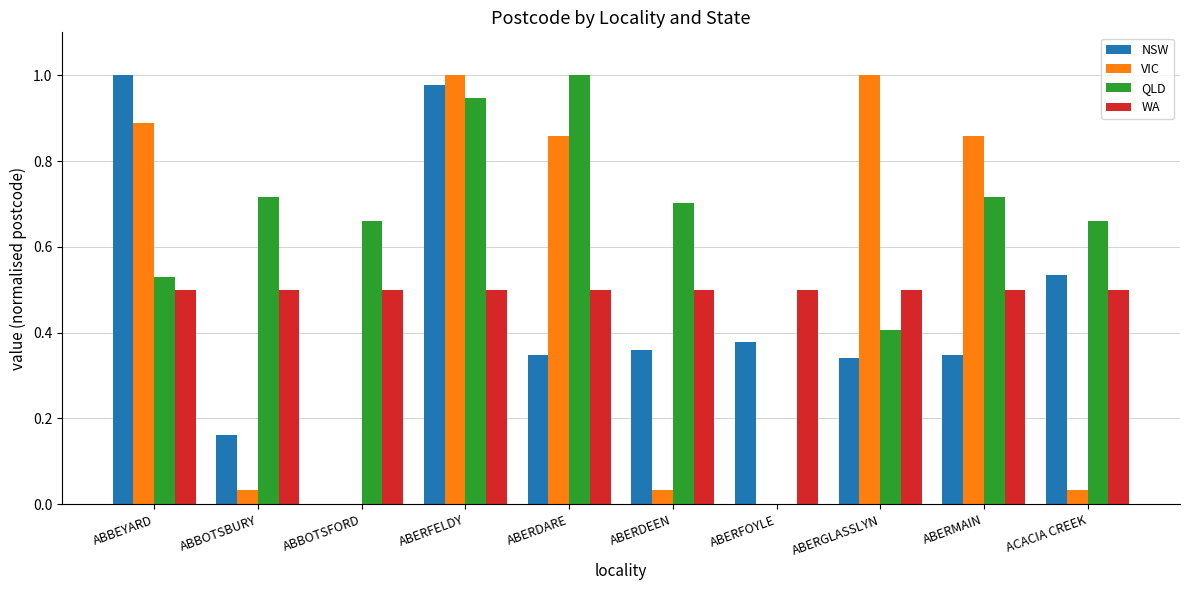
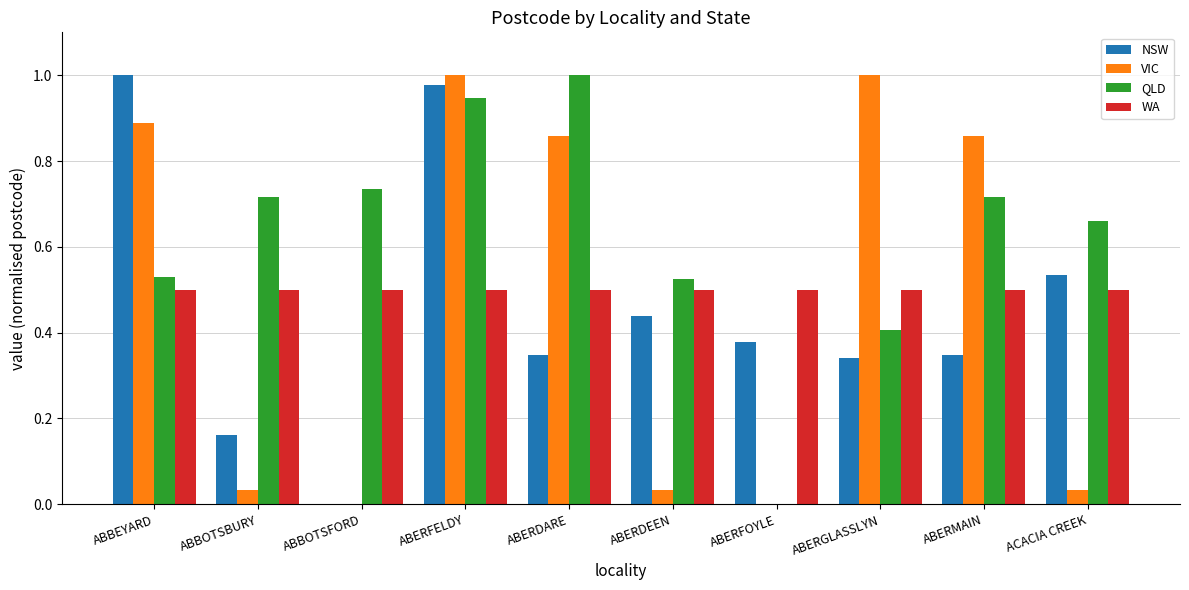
  {
    "NSW": {
      "ABBEYARD": 1.00,
      "ABBOTSBURY": 0.16,
      "ABBOTSFORD": 0.00,
      "ABERFELDY": 0.98,
      "ABERDARE": 0.35,
-     "ABERDEEN": 0.36,
+     "ABERDEEN": 0.44,
      "ABERFOYLE": 0.38,
      "ABERGLASSLYN": 0.34,
      "ABERMAIN": 0.35,
      "ACACIA CREEK": 0.53
    },
    "VIC": {
      "ABBEYARD": 0.89,
      "ABBOTSBURY": 0.03,
      "ABBOTSFORD": 0.00,
      "ABERFELDY": 1.00,
      "ABERDARE": 0.86,
      "ABERDEEN": 0.03,
      "ABERFOYLE": 0.00,
      "ABERGLASSLYN": 1.00,
      "ABERMAIN": 0.86,
      "ACACIA CREEK": 0.03
    },
    "QLD": {
      "ABBEYARD": 0.53,
      "ABBOTSBURY": 0.72,
-     "ABBOTSFORD": 0.66,
+     "ABBOTSFORD": 0.74,
      "ABERFELDY": 0.95,
      "ABERDARE": 1.00,
-     "ABERDEEN": 0.70,
+     "ABERDEEN": 0.52,
      "ABERFOYLE": 0.00,
      "ABERGLASSLYN": 0.41,
      "ABERMAIN": 0.72,
      "ACACIA CREEK": 0.66
    },
    "WA": {
      "ABBEYARD": 0.50,
      "ABBOTSBURY": 0.50,
      "ABBOTSFORD": 0.50,
      "ABERFELDY": 0.50,
      "ABERDARE": 0.50,
      "ABERDEEN": 0.50,
      "ABERFOYLE": 0.50,
      "ABERGLASSLYN": 0.50,
      "ABERMAIN": 0.50,
      "ACACIA CREEK": 0.50
    }
  }
